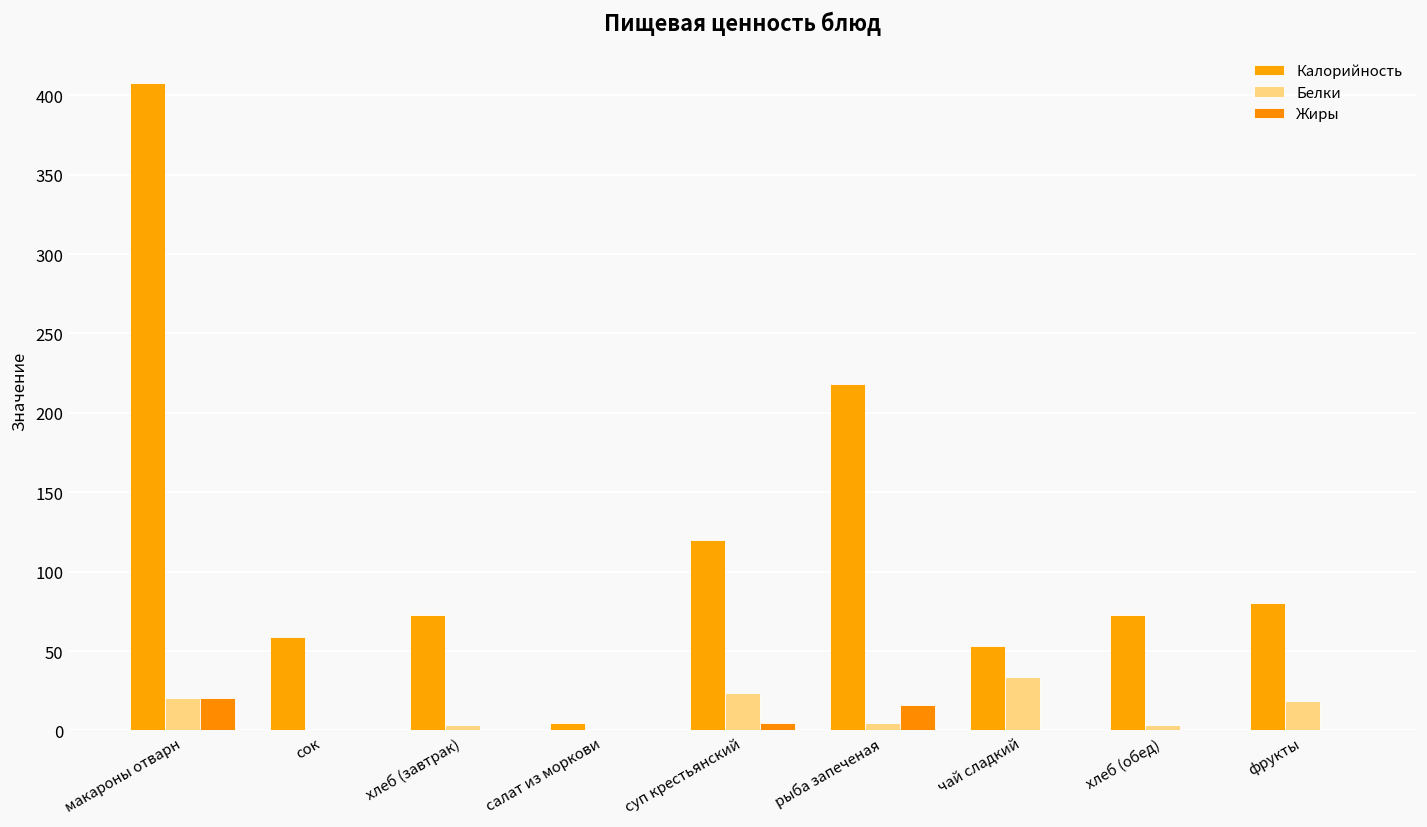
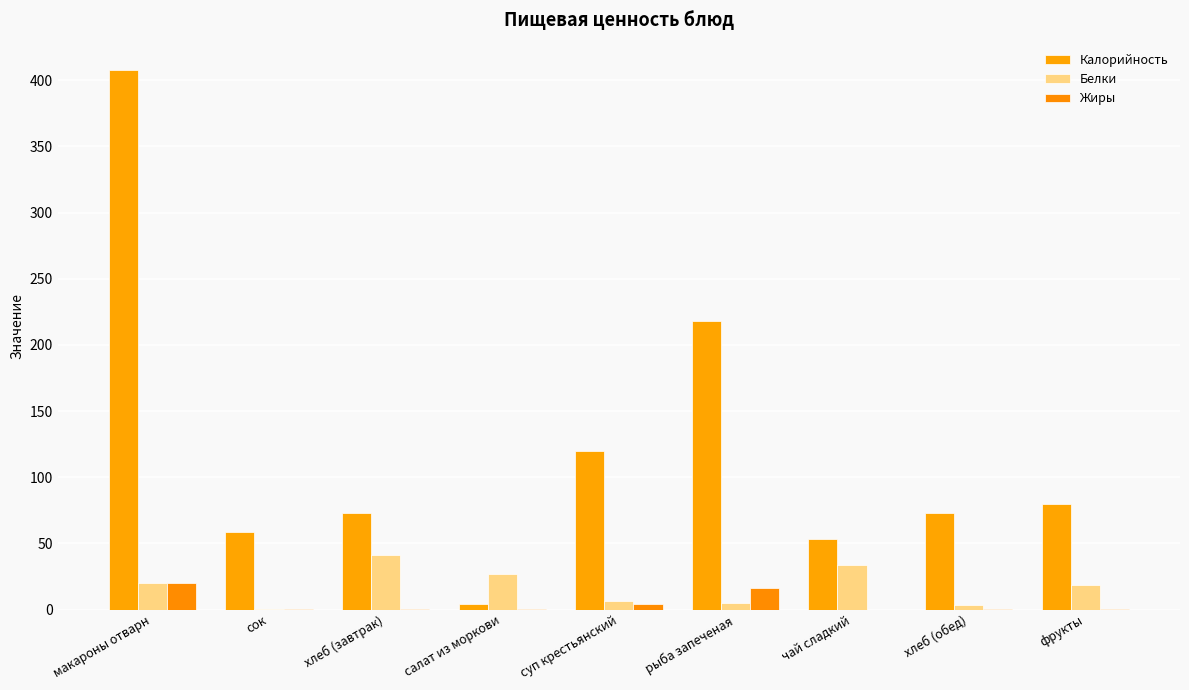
  {
    "Белки": {
      "макароны отварн": 20,
-     "хлеб (завтрак)": 3,
-     "салат из моркови": 0,
-     "суп крестьянский": 24,
+     "хлеб (завтрак)": 41,
+     "салат из моркови": 27,
+     "суп крестьянский": 6,
      "рыба запеченая": 5,
      "чай сладкий": 34,
      "хлеб (обед)": 3,
      "фрукты": 19
    }
  }
